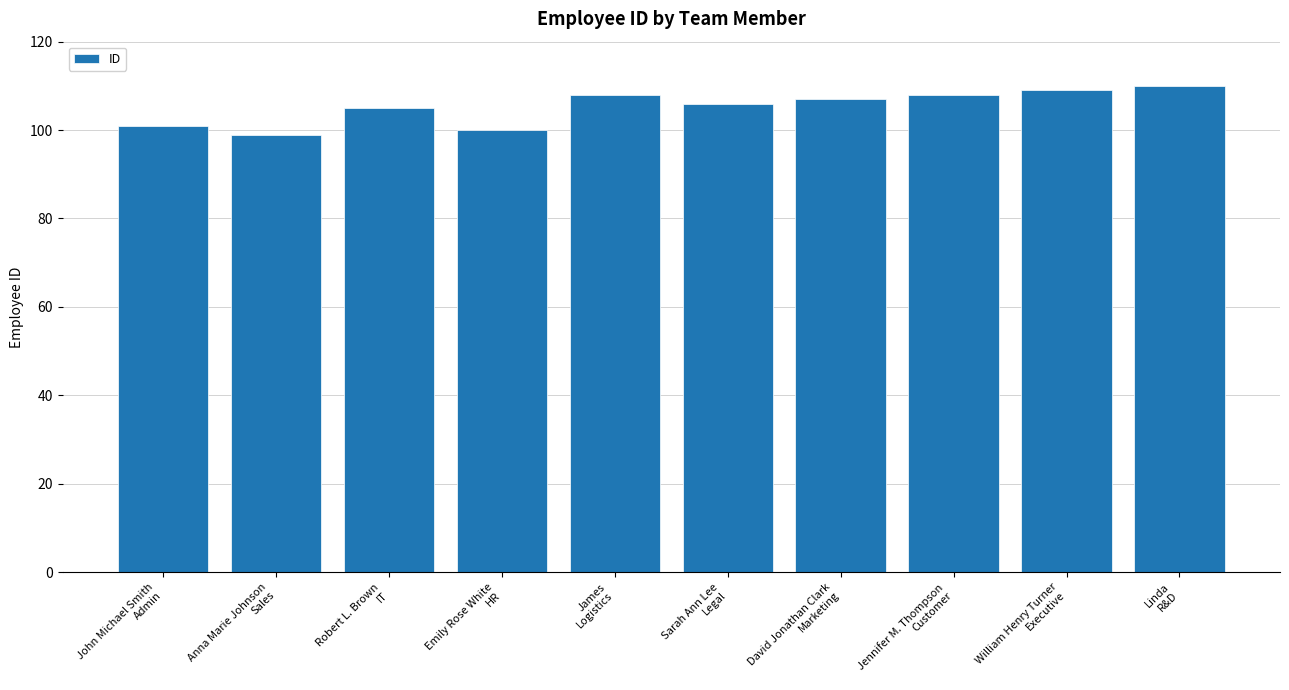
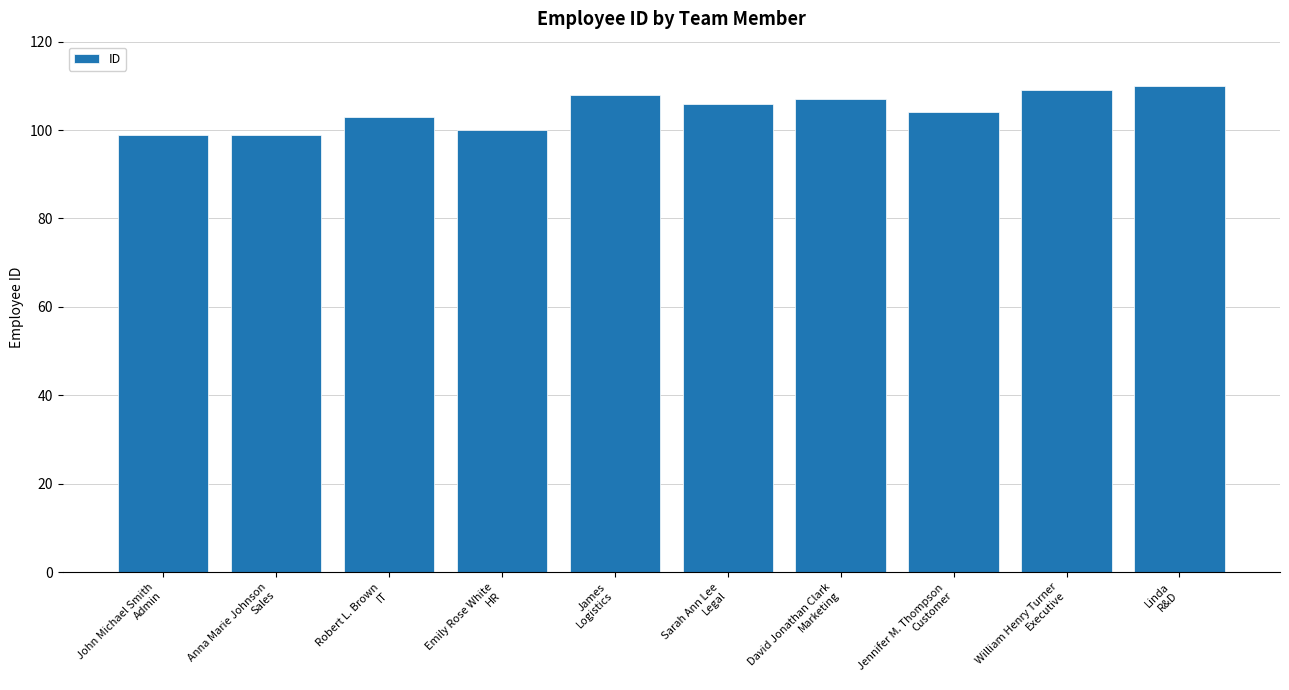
  {
-   "John Michael Smith Admin": 101,
+   "John Michael Smith Admin": 99,
    "Anna Marie Johnson Sales": 99,
-   "Robert L. Brown IT": 105,
+   "Robert L. Brown IT": 103,
    "Emily Rose White HR": 100,
    "James Logistics": 108,
    "Sarah Ann Lee Legal": 106,
    "David Jonathan Clark Marketing": 107,
-   "Jennifer M. Thompson Customer": 108,
+   "Jennifer M. Thompson Customer": 104,
    "William Henry Turner Executive": 109,
    "Linda R&D": 110
  }
